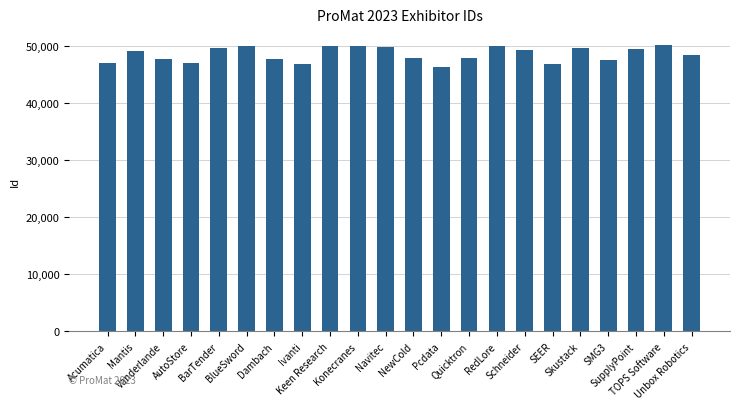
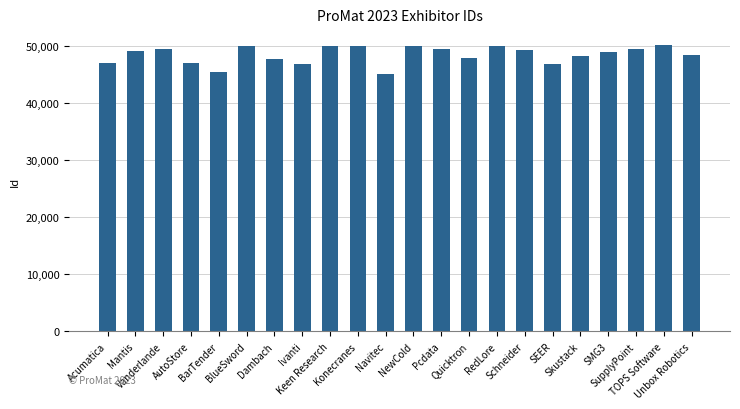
  {
    "Acumatica": "47,000",
    "Mantis": "49,000",
-   "Vanderlande": "48,000",
+   "Vanderlande": "50,000",
    "AutoStore": "47,000",
-   "BarTender": "50,000",
+   "BarTender": "46,000",
    "BlueSword": "50,000",
    "Dambach": "48,000",
    "Ivanti": "47,000",
    "Keen Research": "50,000",
    "Konecranes": "50,000",
-   "Navitec": "50,000",
-   "NewCold": "48,000",
-   "Pcdata": "46,000",
+   "Navitec": "45,000",
+   "NewCold": "50,000",
+   "Pcdata": "49,000",
    "Quicktron": "48,000",
    "RedLore": "50,000",
    "Schneider": "49,000",
    "SEER": "47,000",
-   "Skustack": "50,000",
-   "SMG3": "48,000",
+   "Skustack": "48,000",
+   "SMG3": "49,000",
    "SupplyPoint": "50,000",
    "TOPS Software": "50,000",
    "Unbox Robotics": "49,000"
  }
